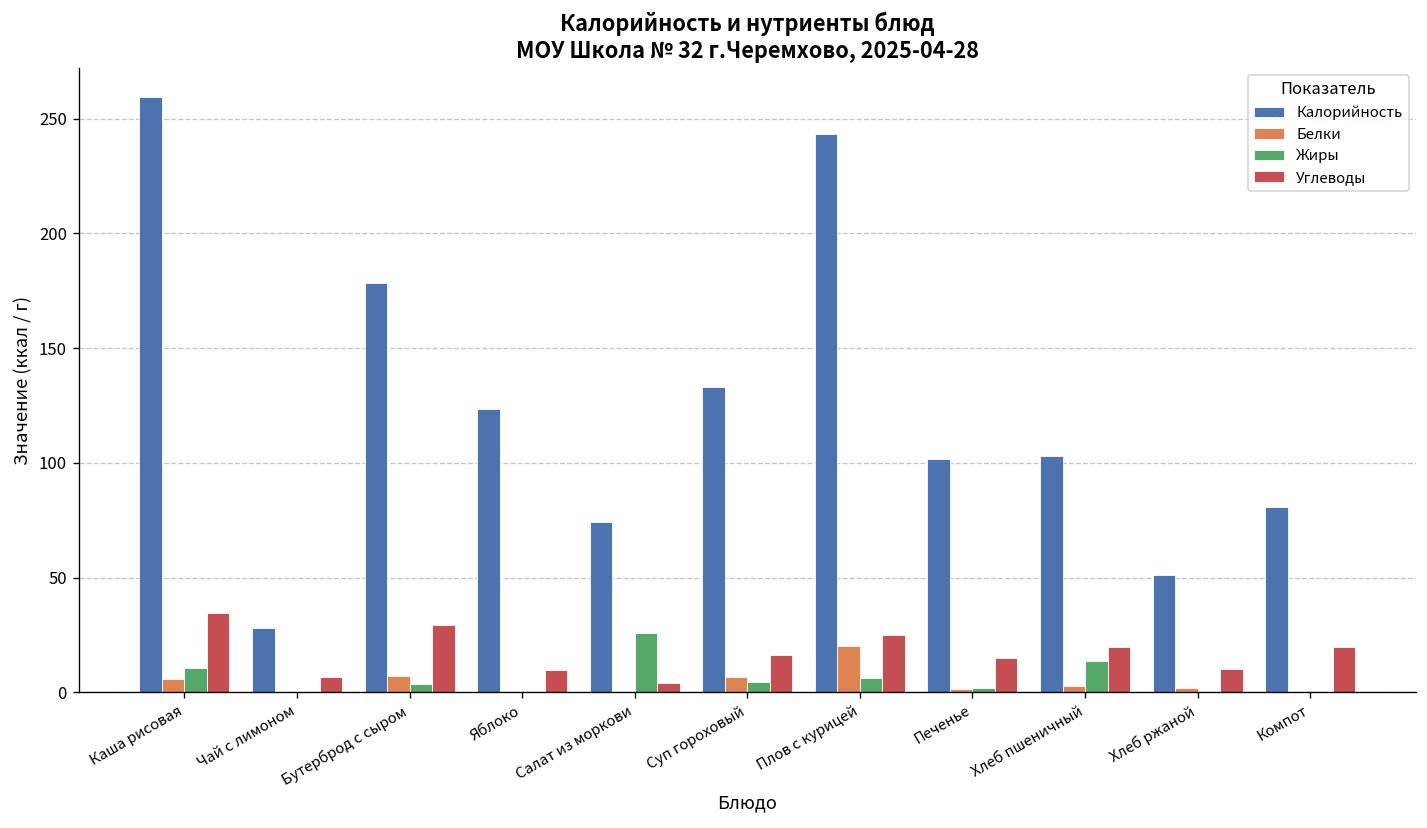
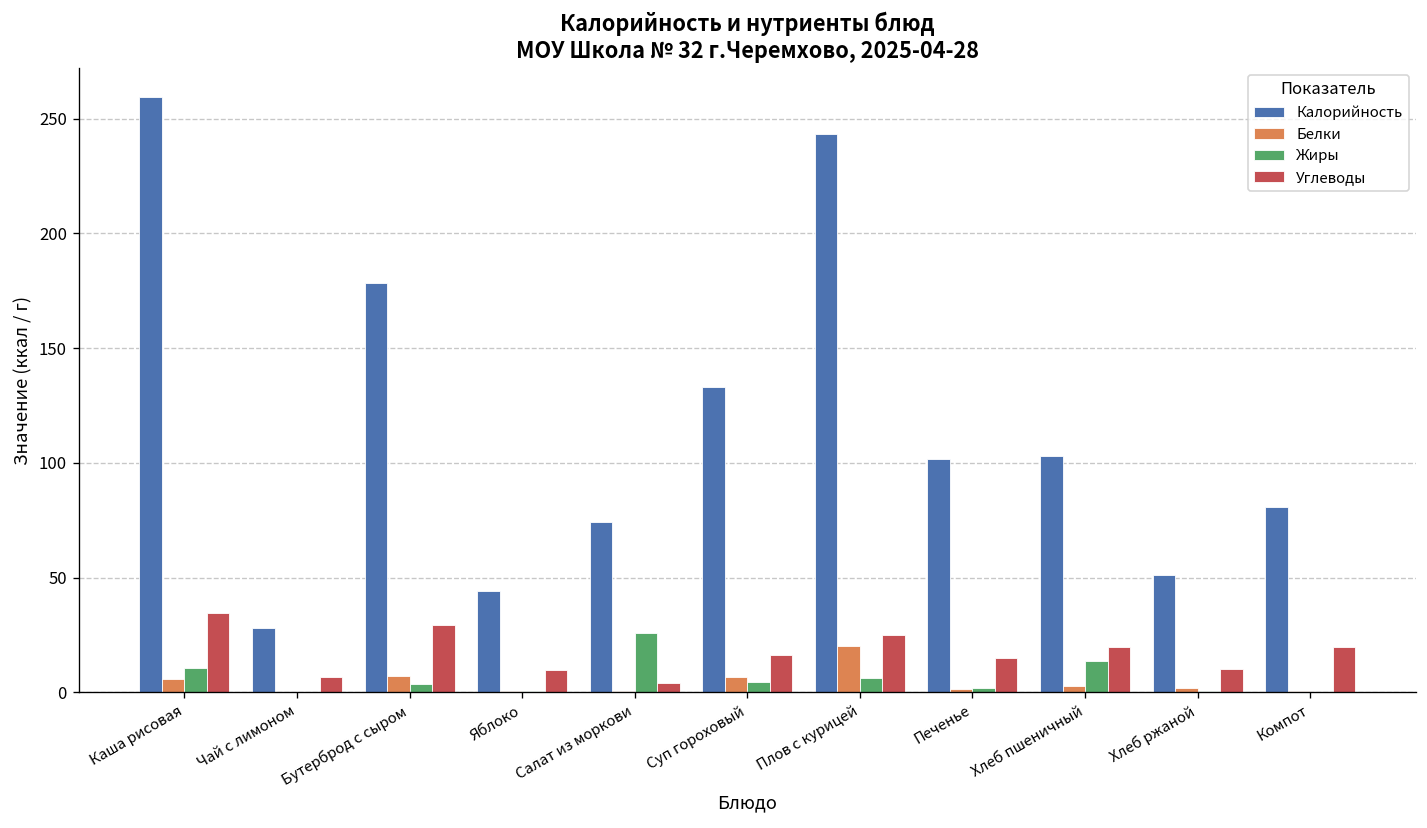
  {
    "Калорийность": {
      "Каша рисовая": 259,
      "Чай с лимоном": 28,
      "Бутерброд с сыром": 178,
-     "Яблоко": 124,
+     "Яблоко": 44,
      "Салат из моркови": 74,
      "Суп гороховый": 133,
      "Плов с курицей": 243,
      "Печенье": 102,
      "Хлеб пшеничный": 103,
      "Хлеб ржаной": 51,
      "Компот": 81
    },
    "Жиры": {
      "Каша рисовая": 11,
      "Бутерброд с сыром": 4,
      "Салат из моркови": 26,
      "Суп гороховый": 5,
      "Плов с курицей": 6,
      "Печенье": 2,
      "Хлеб пшеничный": 14,
      "Компот": 0
    }
  }
